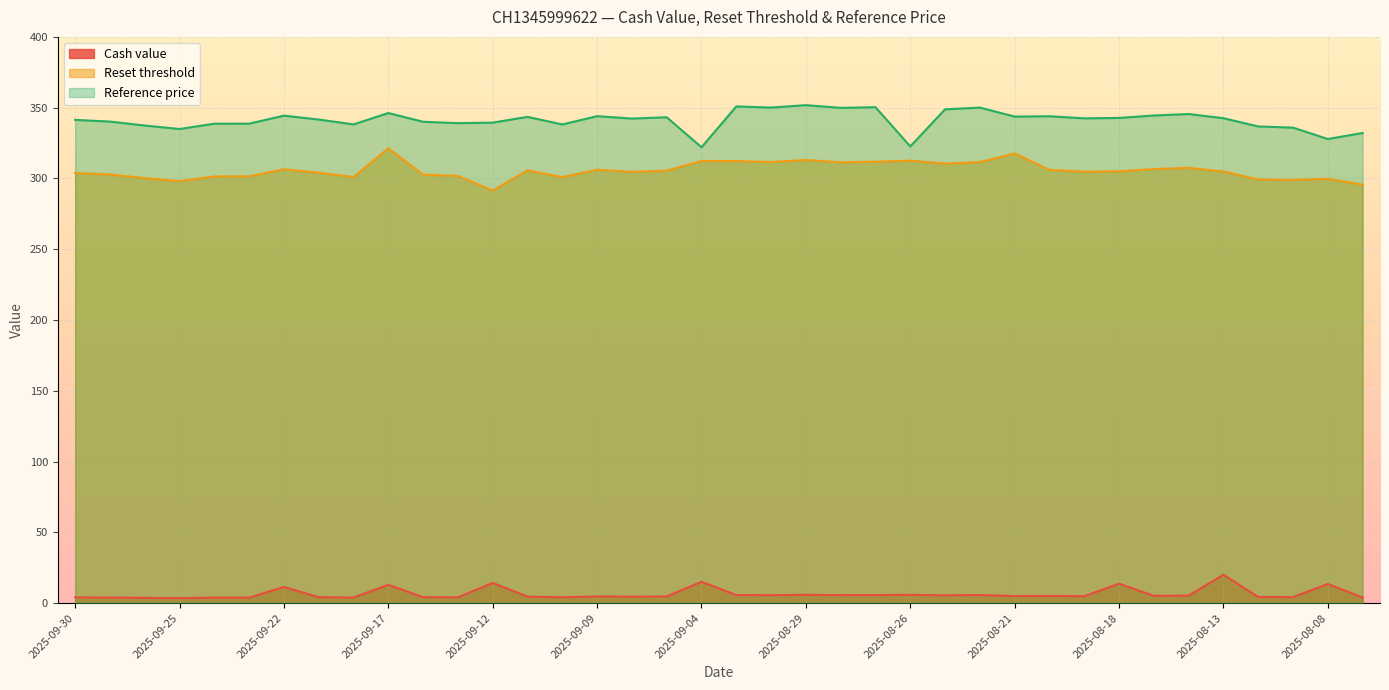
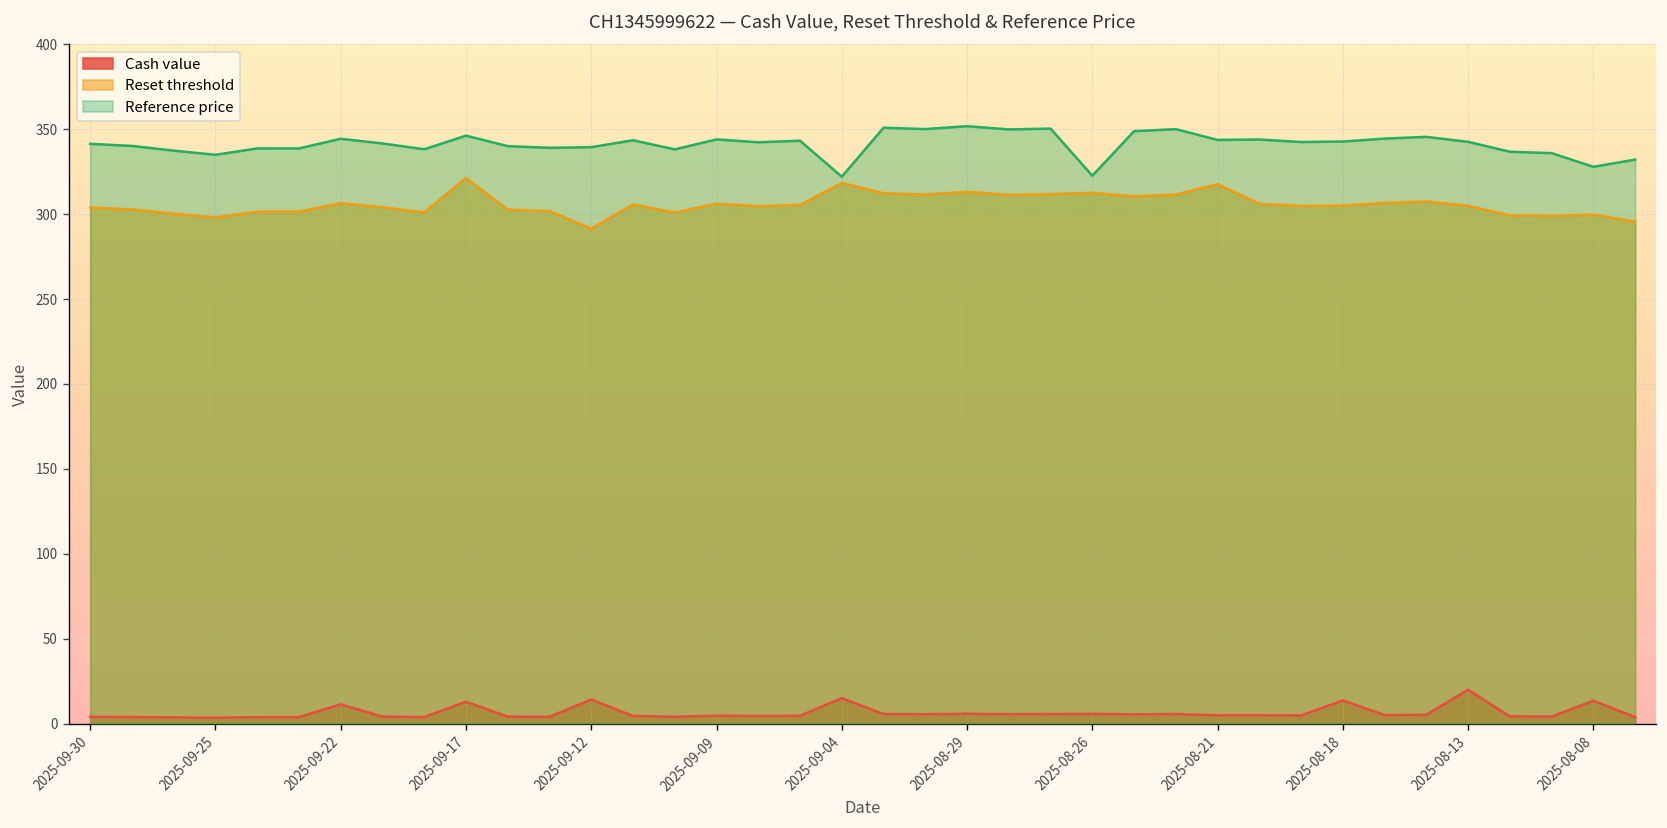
  {
    "Cash value": {
      "2025-09-30": 4,
      "2025-09-25": 3,
      "2025-09-22": 11,
      "2025-09-17": 13,
      "2025-09-12": 14,
      "2025-09-09": 5,
      "2025-09-04": 15,
      "2025-08-29": 6,
      "2025-08-26": 6,
      "2025-08-21": 5,
      "2025-08-18": 14,
      "2025-08-13": 20,
      "2025-08-08": 14
    },
    "Reset threshold": {
      "2025-09-30": 304,
      "2025-09-25": 298,
      "2025-09-22": 306,
      "2025-09-17": 321,
      "2025-09-12": 291,
      "2025-09-09": 306,
-     "2025-09-04": 312,
+     "2025-09-04": 318,
      "2025-08-29": 313,
      "2025-08-26": 313,
      "2025-08-21": 318,
      "2025-08-18": 305,
      "2025-08-13": 305,
      "2025-08-08": 300
    },
    "Reference price": {
      "2025-09-30": 341,
      "2025-09-25": 335,
      "2025-09-22": 344,
      "2025-09-17": 346,
      "2025-09-12": 339,
      "2025-09-09": 344,
      "2025-09-04": 322,
      "2025-08-29": 352,
      "2025-08-26": 323,
      "2025-08-21": 344,
      "2025-08-18": 343,
      "2025-08-13": 343,
      "2025-08-08": 328
    }
  }
